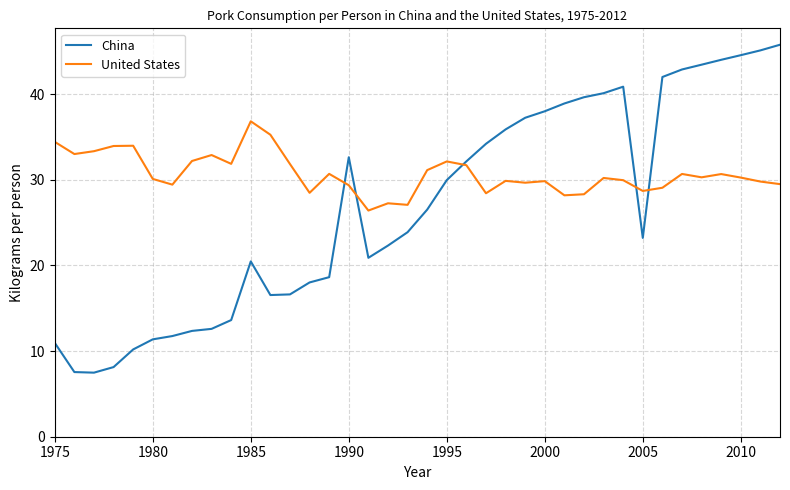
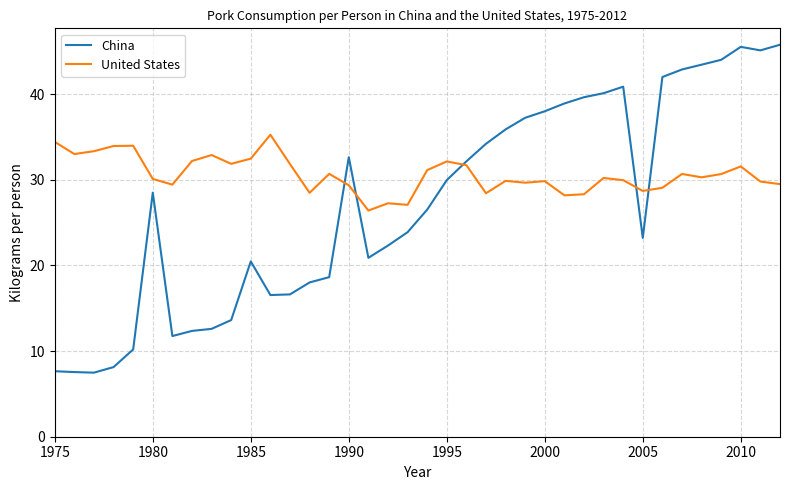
  {
    "China": {
-     "1975": 11,
-     "1980": 11,
+     "1975": 8,
+     "1980": 29,
      "1985": 20,
      "1990": 33,
      "1995": 30,
      "2000": 38,
      "2005": 23,
-     "2010": 45
+     "2010": 46
    },
    "United States": {
      "1975": 34,
      "1980": 30,
-     "1985": 37,
+     "1985": 32,
      "1990": 29,
      "1995": 32,
      "2000": 30,
      "2005": 29,
-     "2010": 30
+     "2010": 32
    }
  }
